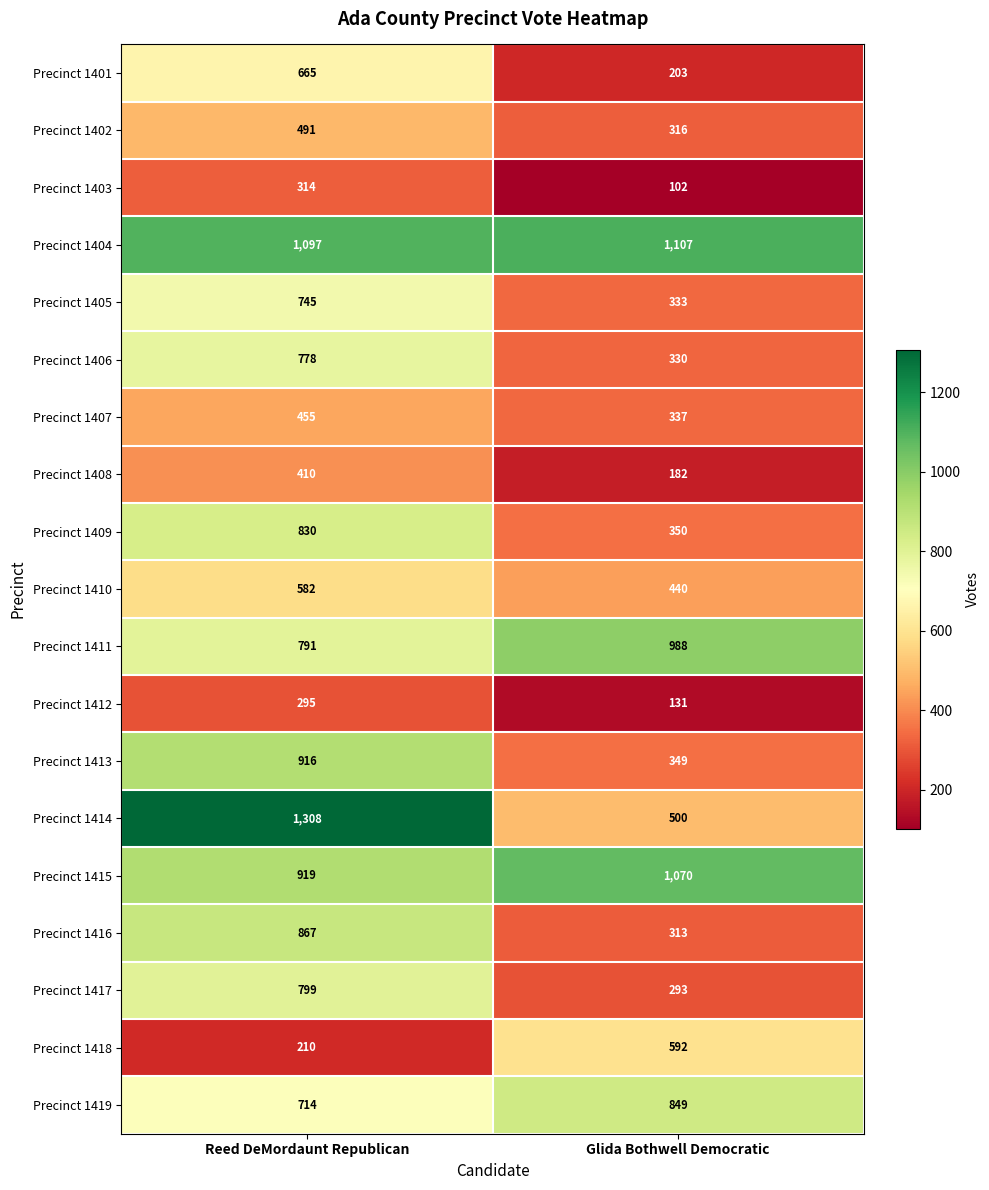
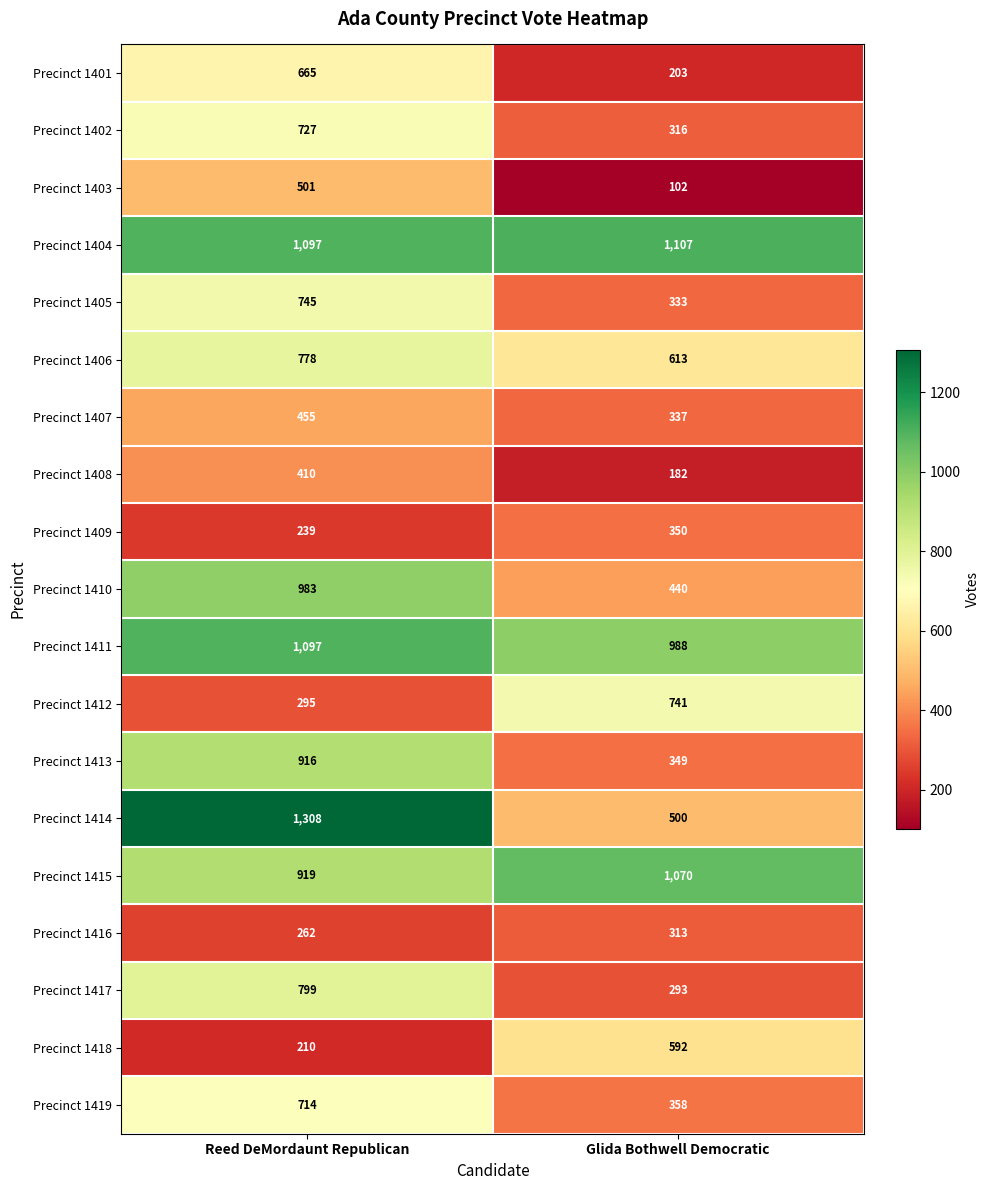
  {
    "Precinct 1401": {
      "Reed DeMordaunt Republican": "665",
      "Glida Bothwell Democratic": "203"
    },
    "Precinct 1402": {
-     "Reed DeMordaunt Republican": "491",
+     "Reed DeMordaunt Republican": "727",
      "Glida Bothwell Democratic": "316"
    },
    "Precinct 1403": {
-     "Reed DeMordaunt Republican": "314",
+     "Reed DeMordaunt Republican": "501",
      "Glida Bothwell Democratic": "102"
    },
    "Precinct 1404": {
      "Reed DeMordaunt Republican": "1,097",
      "Glida Bothwell Democratic": "1,107"
    },
    "Precinct 1405": {
      "Reed DeMordaunt Republican": "745",
      "Glida Bothwell Democratic": "333"
    },
    "Precinct 1406": {
      "Reed DeMordaunt Republican": "778",
-     "Glida Bothwell Democratic": "330"
+     "Glida Bothwell Democratic": "613"
    },
    "Precinct 1407": {
      "Reed DeMordaunt Republican": "455",
      "Glida Bothwell Democratic": "337"
    },
    "Precinct 1408": {
      "Reed DeMordaunt Republican": "410",
      "Glida Bothwell Democratic": "182"
    },
    "Precinct 1409": {
-     "Reed DeMordaunt Republican": "830",
+     "Reed DeMordaunt Republican": "239",
      "Glida Bothwell Democratic": "350"
    },
    "Precinct 1410": {
-     "Reed DeMordaunt Republican": "582",
+     "Reed DeMordaunt Republican": "983",
      "Glida Bothwell Democratic": "440"
    },
    "Precinct 1411": {
-     "Reed DeMordaunt Republican": "791",
+     "Reed DeMordaunt Republican": "1,097",
      "Glida Bothwell Democratic": "988"
    },
    "Precinct 1412": {
      "Reed DeMordaunt Republican": "295",
-     "Glida Bothwell Democratic": "131"
+     "Glida Bothwell Democratic": "741"
    },
    "Precinct 1413": {
      "Reed DeMordaunt Republican": "916",
      "Glida Bothwell Democratic": "349"
    },
    "Precinct 1414": {
      "Reed DeMordaunt Republican": "1,308",
      "Glida Bothwell Democratic": "500"
    },
    "Precinct 1415": {
      "Reed DeMordaunt Republican": "919",
      "Glida Bothwell Democratic": "1,070"
    },
    "Precinct 1416": {
-     "Reed DeMordaunt Republican": "867",
+     "Reed DeMordaunt Republican": "262",
      "Glida Bothwell Democratic": "313"
    },
    "Precinct 1417": {
      "Reed DeMordaunt Republican": "799",
      "Glida Bothwell Democratic": "293"
    },
    "Precinct 1418": {
      "Reed DeMordaunt Republican": "210",
      "Glida Bothwell Democratic": "592"
    },
    "Precinct 1419": {
      "Reed DeMordaunt Republican": "714",
-     "Glida Bothwell Democratic": "849"
+     "Glida Bothwell Democratic": "358"
    }
  }
